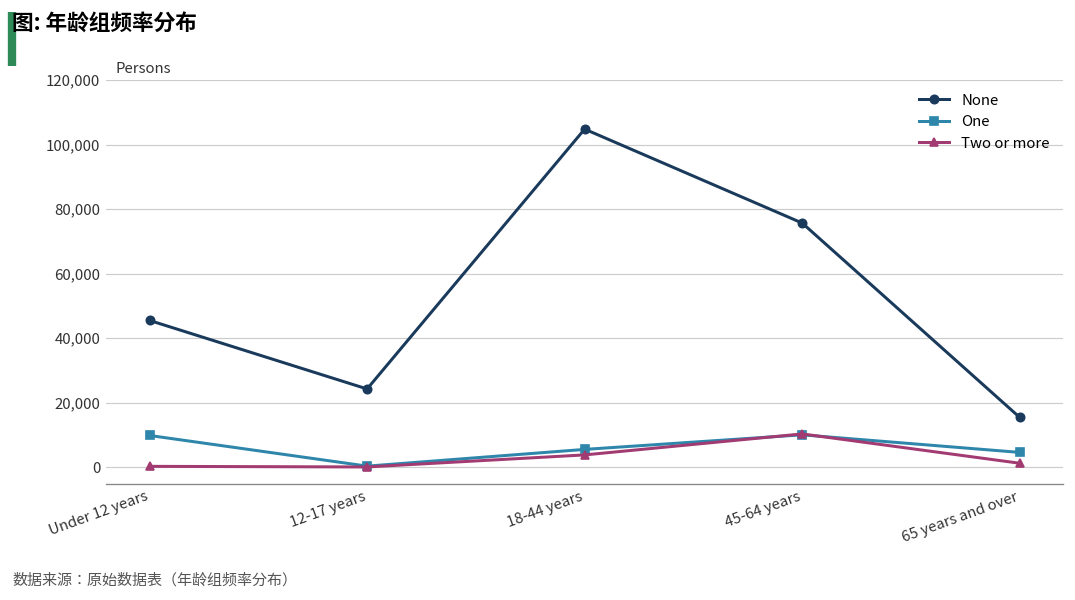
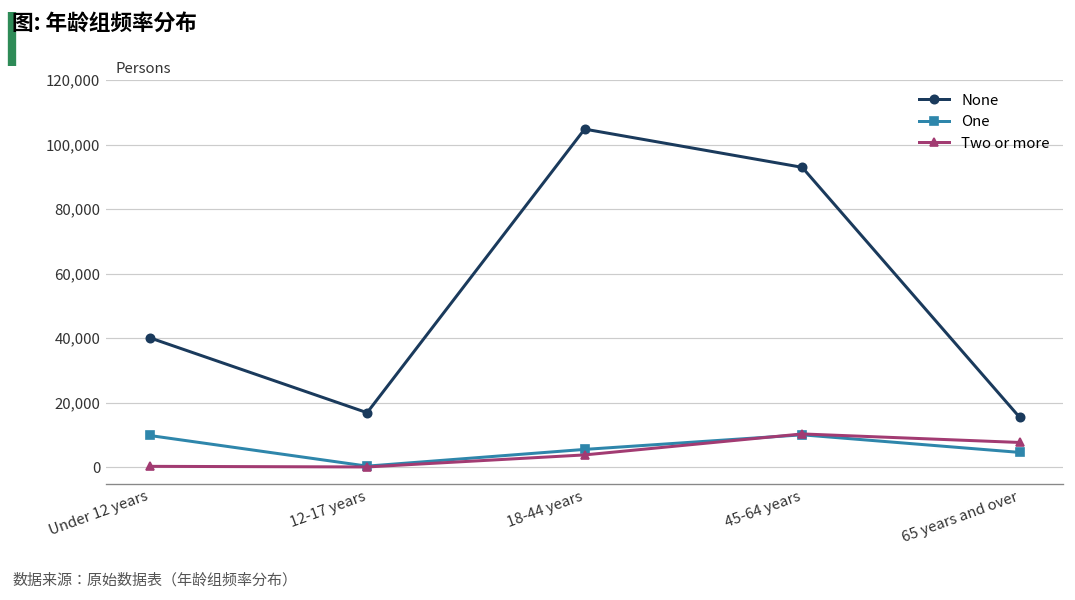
  {
    "None": {
-     "Under 12 years": "45,000",
-     "12-17 years": "24,000",
+     "Under 12 years": "40,000",
+     "12-17 years": "17,000",
      "18-44 years": "105,000",
-     "45-64 years": "76,000",
+     "45-64 years": "93,000",
      "65 years and over": "15,000"
    },
    "One": {
      "Under 12 years": "10,000",
      "18-44 years": "5,000",
      "65 years and over": "5,000"
    },
    "Two or more": {
      "Under 12 years": "0",
      "18-44 years": "4,000",
-     "65 years and over": "1,000"
+     "65 years and over": "8,000"
    }
  }
